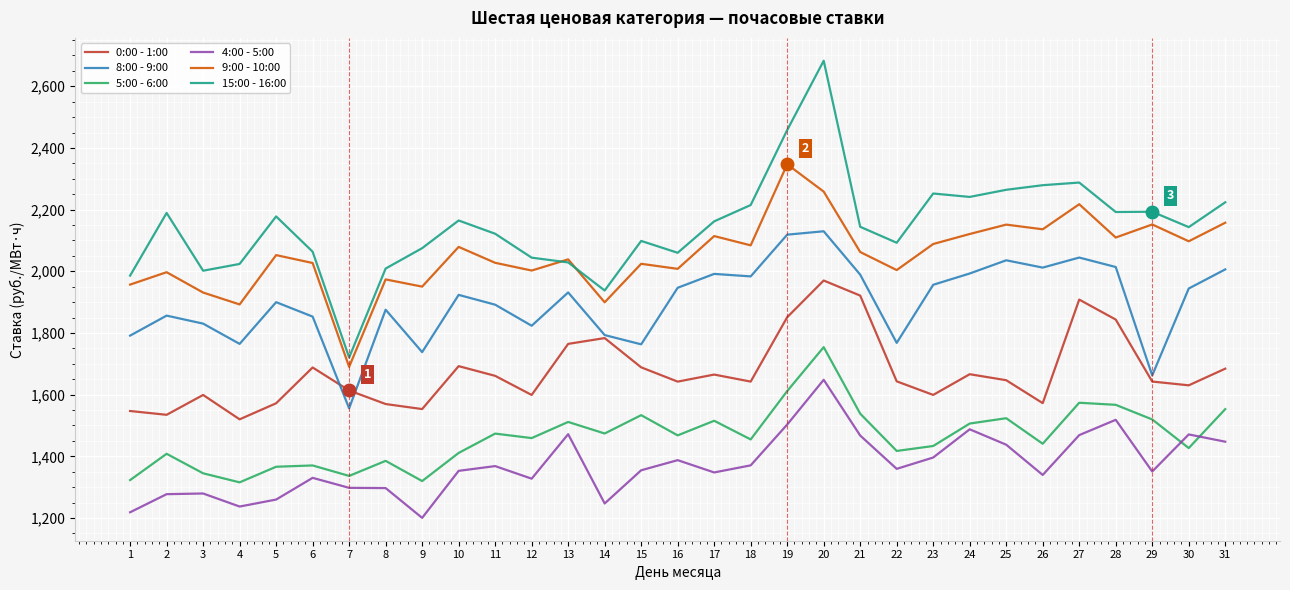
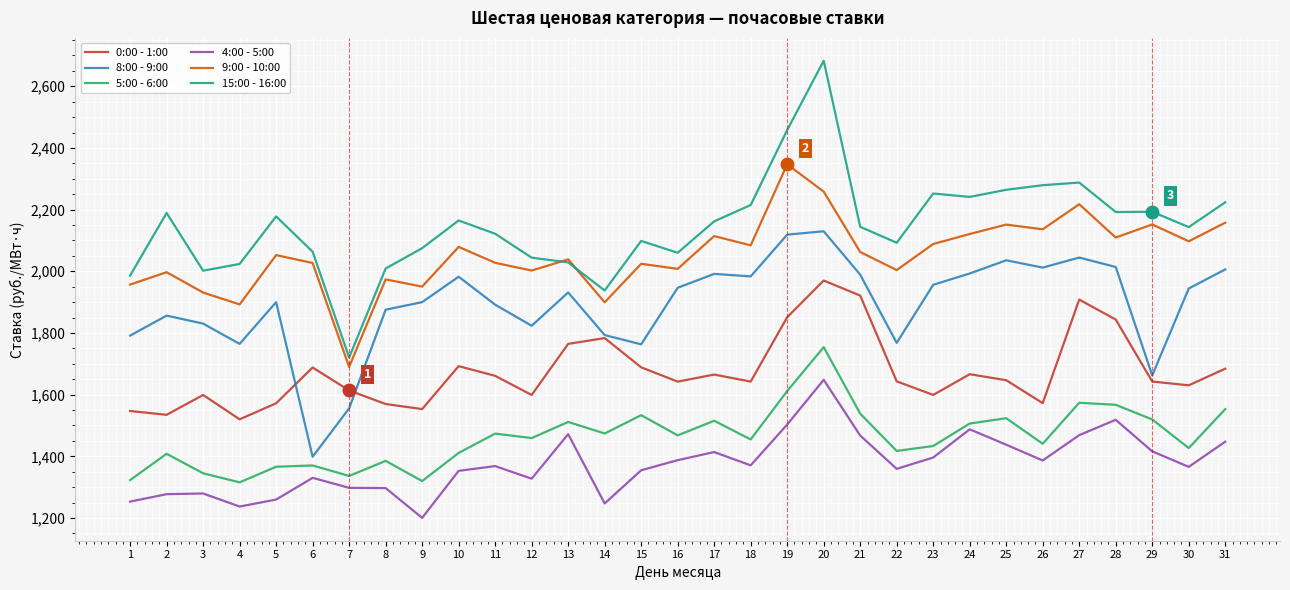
  {
    "8:00 - 9:00": {
      "1": "1,790",
      "2": "1,860",
      "3": "1,830",
      "4": "1,760",
      "5": "1,900",
-     "6": "1,850",
+     "6": "1,400",
      "7": "1,560",
      "8": "1,880",
-     "9": "1,740",
-     "10": "1,920",
+     "9": "1,900",
+     "10": "1,980",
      "11": "1,890",
      "12": "1,820",
      "13": "1,930",
      "14": "1,790",
      "15": "1,760",
      "16": "1,950",
      "17": "1,990",
      "18": "1,980",
      "19": "2,120",
      "20": "2,130",
      "21": "1,990",
      "22": "1,770",
      "23": "1,960",
      "24": "1,990",
      "25": "2,040",
      "26": "2,010",
      "27": "2,040",
      "28": "2,010",
      "29": "1,660",
      "30": "1,940",
      "31": "2,010"
    },
    "4:00 - 5:00": {
-     "1": "1,220",
+     "1": "1,250",
      "2": "1,280",
      "3": "1,280",
      "4": "1,240",
      "5": "1,260",
      "6": "1,330",
      "7": "1,300",
      "8": "1,300",
      "9": "1,200",
      "10": "1,350",
      "11": "1,370",
      "12": "1,330",
      "13": "1,470",
      "14": "1,250",
      "15": "1,350",
      "16": "1,390",
-     "17": "1,350",
+     "17": "1,410",
      "18": "1,370",
      "19": "1,500",
      "20": "1,650",
      "21": "1,470",
      "22": "1,360",
      "23": "1,400",
      "24": "1,490",
      "25": "1,440",
-     "26": "1,340",
+     "26": "1,390",
      "27": "1,470",
      "28": "1,520",
-     "29": "1,350",
-     "30": "1,470",
+     "29": "1,420",
+     "30": "1,370",
      "31": "1,450"
    }
  }
